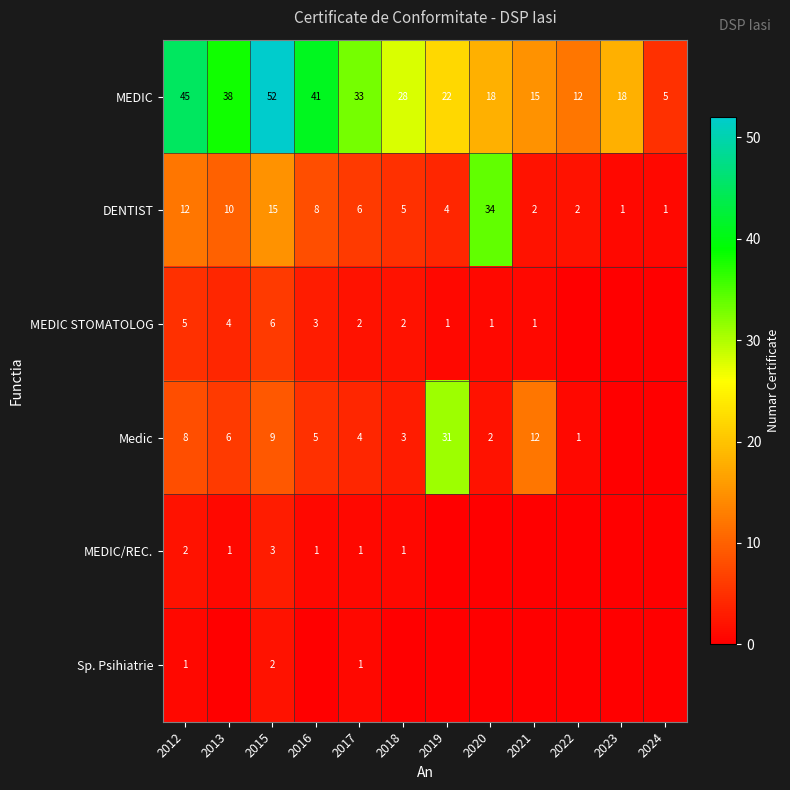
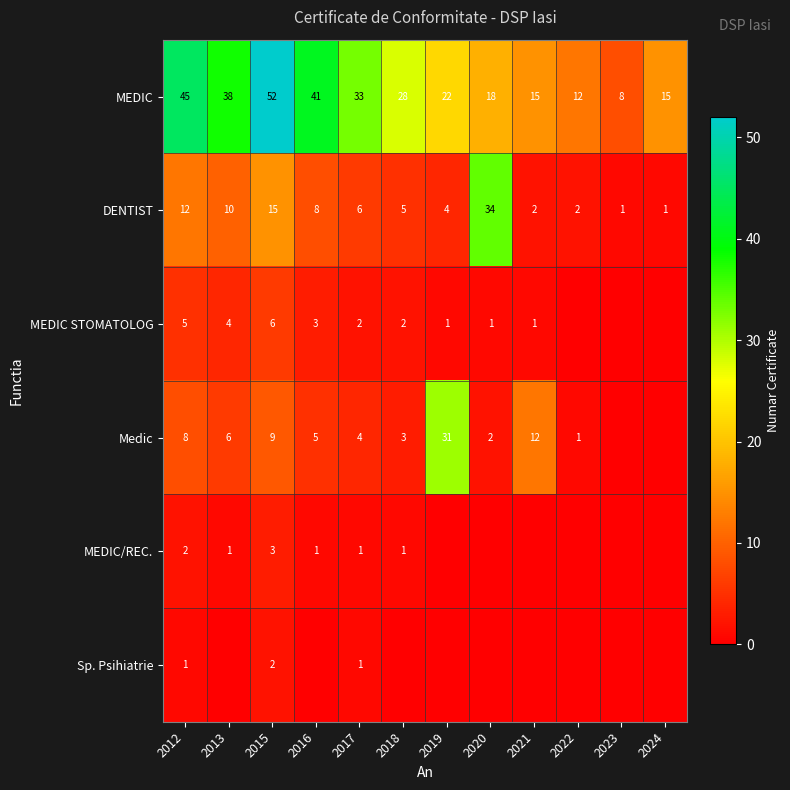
  {
    "MEDIC": {
      "2012": 45,
      "2013": 38,
      "2015": 52,
      "2016": 41,
      "2017": 33,
      "2018": 28,
      "2019": 22,
      "2020": 18,
      "2021": 15,
      "2022": 12,
-     "2023": 18,
-     "2024": 5
+     "2023": 8,
+     "2024": 15
    },
    "DENTIST": {
      "2012": 12,
      "2013": 10,
      "2015": 15,
      "2016": 8,
      "2017": 6,
      "2018": 5,
      "2019": 4,
      "2020": 34,
      "2021": 2,
      "2022": 2,
      "2023": 1,
      "2024": 1
    },
    "MEDIC STOMATOLOG": {
      "2012": 5,
      "2013": 4,
      "2015": 6,
      "2016": 3,
      "2017": 2,
      "2018": 2,
      "2019": 1,
      "2020": 1,
      "2021": 1
    },
    "Medic": {
      "2012": 8,
      "2013": 6,
      "2015": 9,
      "2016": 5,
      "2017": 4,
      "2018": 3,
      "2019": 31,
      "2020": 2,
      "2021": 12,
      "2022": 1
    },
    "MEDIC/REC.": {
      "2012": 2,
      "2013": 1,
      "2015": 3,
      "2016": 1,
      "2017": 1,
      "2018": 1
    },
    "Sp. Psihiatrie": {
      "2012": 1,
      "2015": 2,
      "2017": 1
    }
  }
